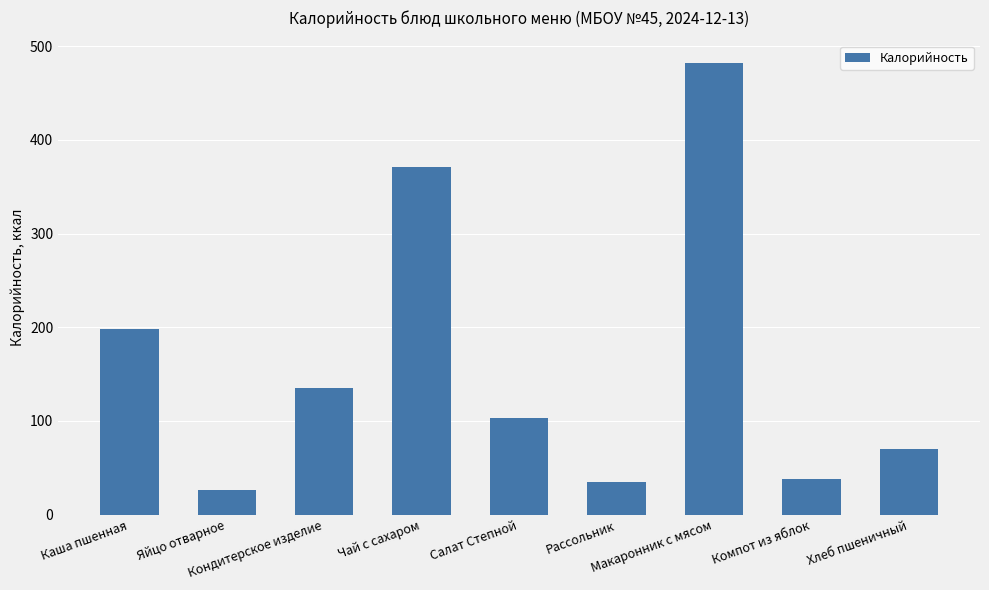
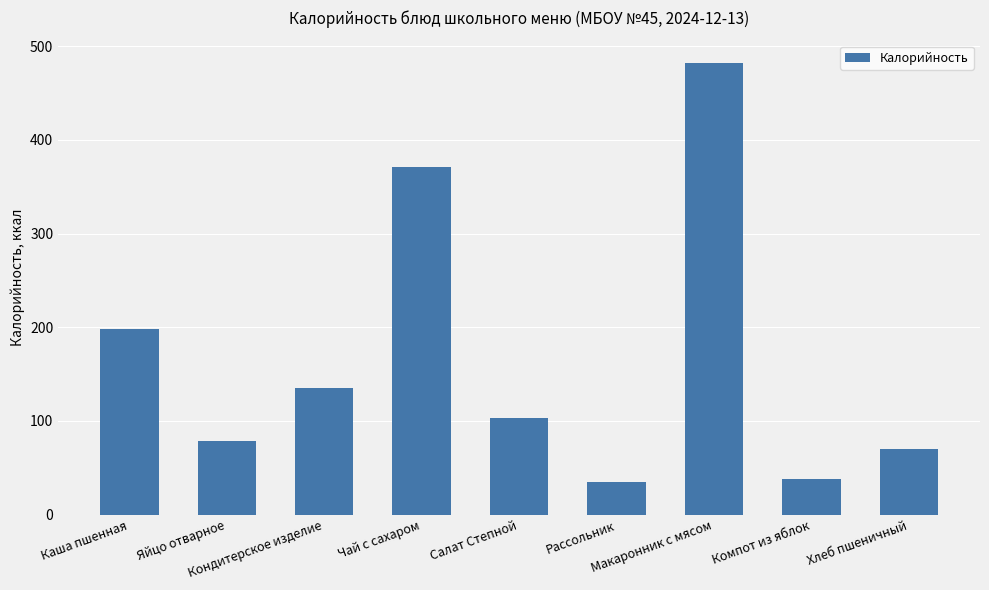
  {
    "Каша пшенная": 200,
-   "Яйцо отварное": 30,
+   "Яйцо отварное": 80,
    "Кондитерское изделие": 130,
    "Чай с сахаром": 370,
    "Салат Степной": 100,
    "Рассольник": 40,
    "Макаронник с мясом": 480,
    "Компот из яблок": 40,
    "Хлеб пшеничный": 70
  }
